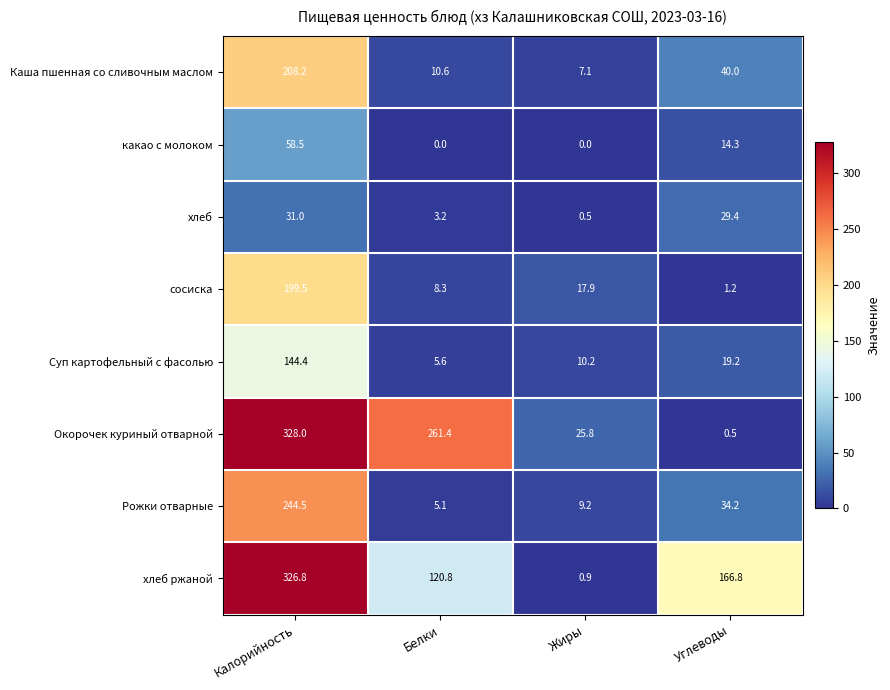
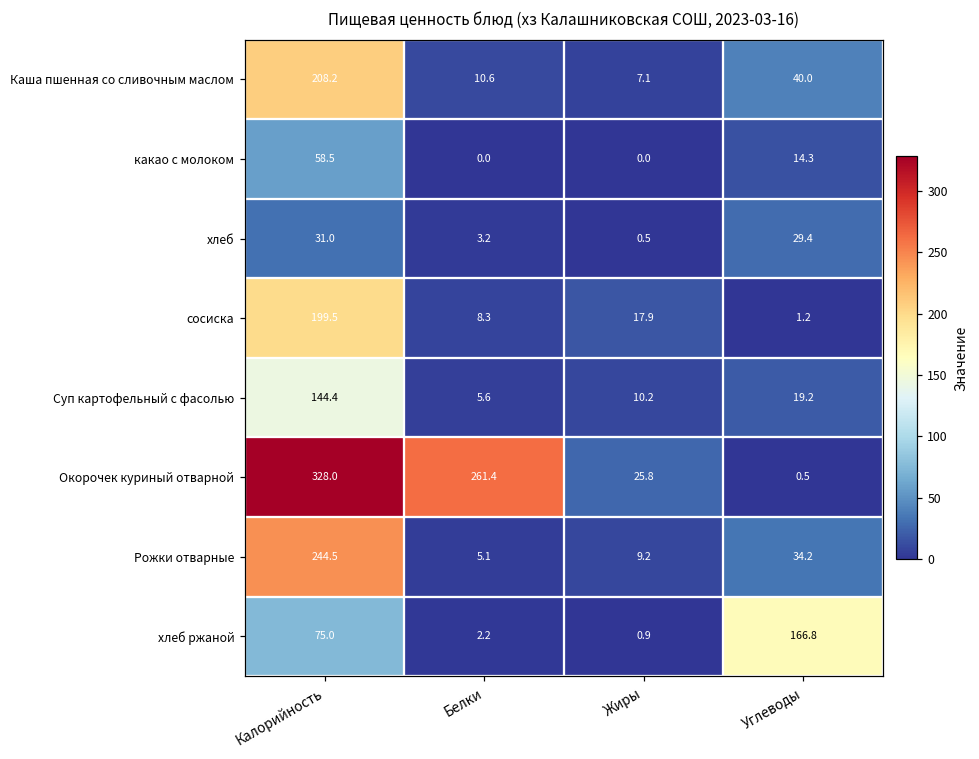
  {
    "Каша пшенная со сливочным маслом": {
      "Калорийность": 208.2,
      "Белки": 10.6,
      "Жиры": 7.1,
      "Углеводы": 40.0
    },
    "какао с молоком": {
      "Калорийность": 58.5,
      "Белки": 0.0,
      "Жиры": 0.0,
      "Углеводы": 14.3
    },
    "хлеб": {
      "Калорийность": 31.0,
      "Белки": 3.2,
      "Жиры": 0.5,
      "Углеводы": 29.4
    },
    "сосиска": {
      "Калорийность": 199.5,
      "Белки": 8.3,
      "Жиры": 17.9,
      "Углеводы": 1.2
    },
    "Суп картофельный с фасолью": {
      "Калорийность": 144.4,
      "Белки": 5.6,
      "Жиры": 10.2,
      "Углеводы": 19.2
    },
    "Окорочек куриный отварной": {
      "Калорийность": 328.0,
      "Белки": 261.4,
      "Жиры": 25.8,
      "Углеводы": 0.5
    },
    "Рожки отварные": {
      "Калорийность": 244.5,
      "Белки": 5.1,
      "Жиры": 9.2,
      "Углеводы": 34.2
    },
    "хлеб ржаной": {
-     "Калорийность": 326.8,
-     "Белки": 120.8,
+     "Калорийность": 75.0,
+     "Белки": 2.2,
      "Жиры": 0.9,
      "Углеводы": 166.8
    }
  }
